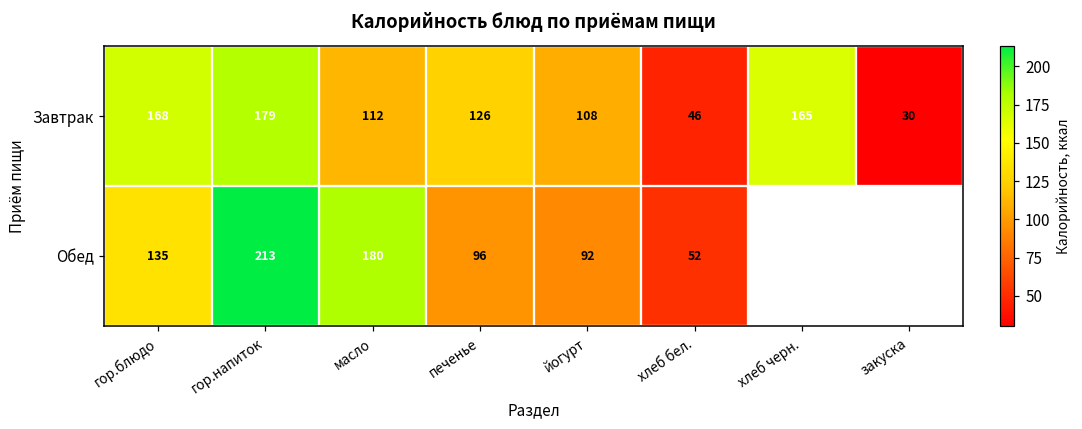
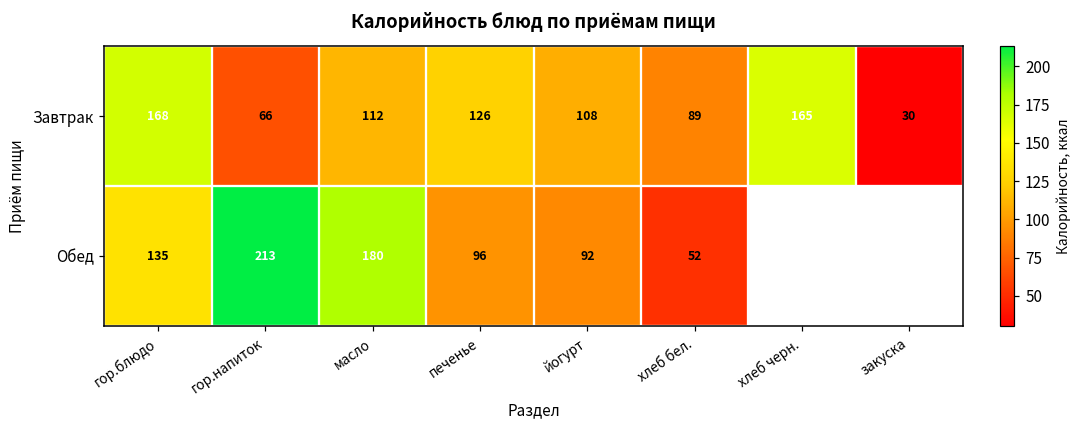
  {
    "Завтрак": {
      "гор.блюдо": 168,
-     "гор.напиток": 179,
+     "гор.напиток": 66,
      "масло": 112,
      "печенье": 126,
      "йогурт": 108,
-     "хлеб бел.": 46,
+     "хлеб бел.": 89,
      "хлеб черн.": 165,
      "закуска": 30
    },
    "Обед": {
      "гор.блюдо": 135,
      "гор.напиток": 213,
      "масло": 180,
      "печенье": 96,
      "йогурт": 92,
      "хлеб бел.": 52
    }
  }
